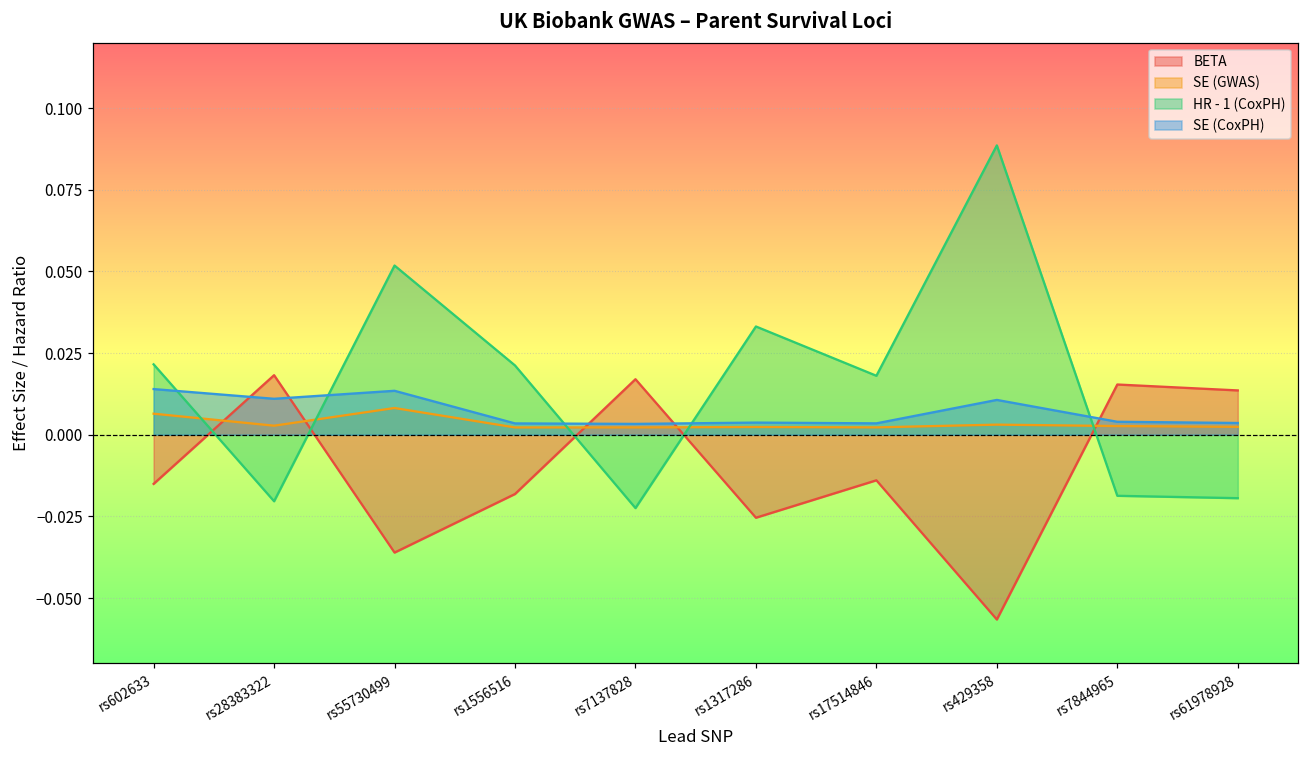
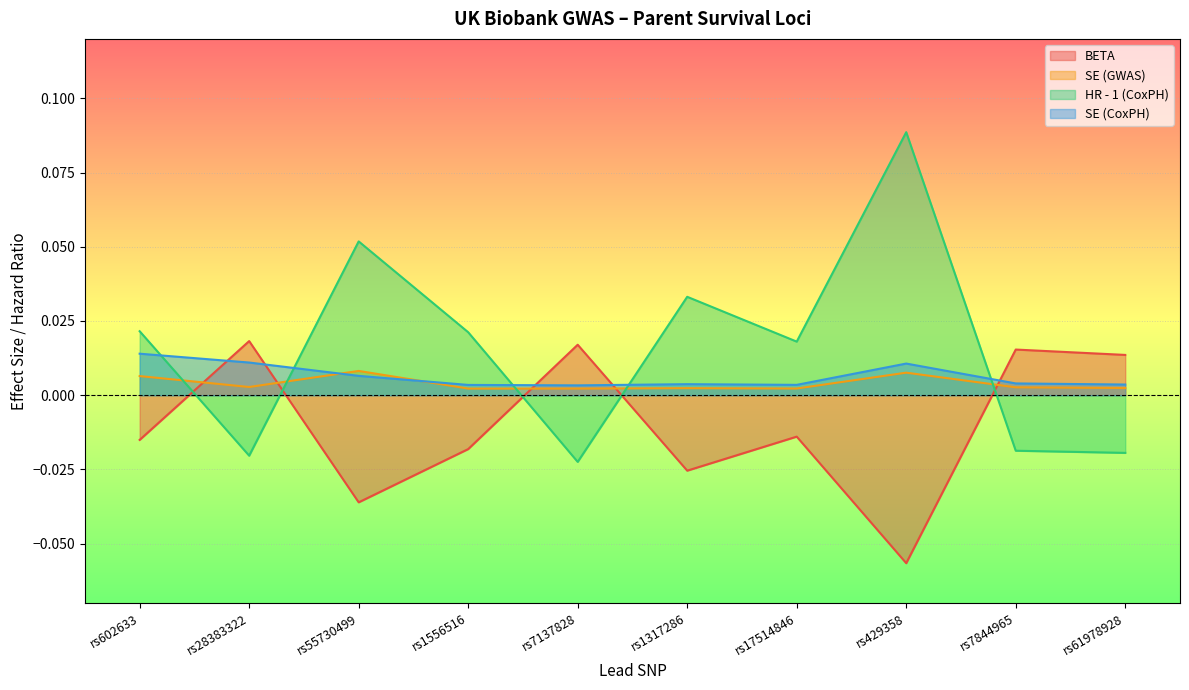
  {
    "SE (GWAS)": {
      "rs602633": 0.006,
      "rs28383322": 0.003,
      "rs55730499": 0.008,
      "rs1556516": 0.002,
      "rs7137828": 0.002,
      "rs1317286": 0.002,
      "rs17514846": 0.002,
-     "rs429358": 0.003,
+     "rs429358": 0.008,
      "rs7844965": 0.003,
      "rs61978928": 0.002
    },
    "SE (CoxPH)": {
      "rs602633": 0.014,
      "rs28383322": 0.011,
-     "rs55730499": 0.013,
+     "rs55730499": 0.007,
      "rs1556516": 0.003,
      "rs7137828": 0.003,
      "rs1317286": 0.004,
      "rs17514846": 0.003,
      "rs429358": 0.011,
      "rs7844965": 0.004,
      "rs61978928": 0.004
    }
  }
